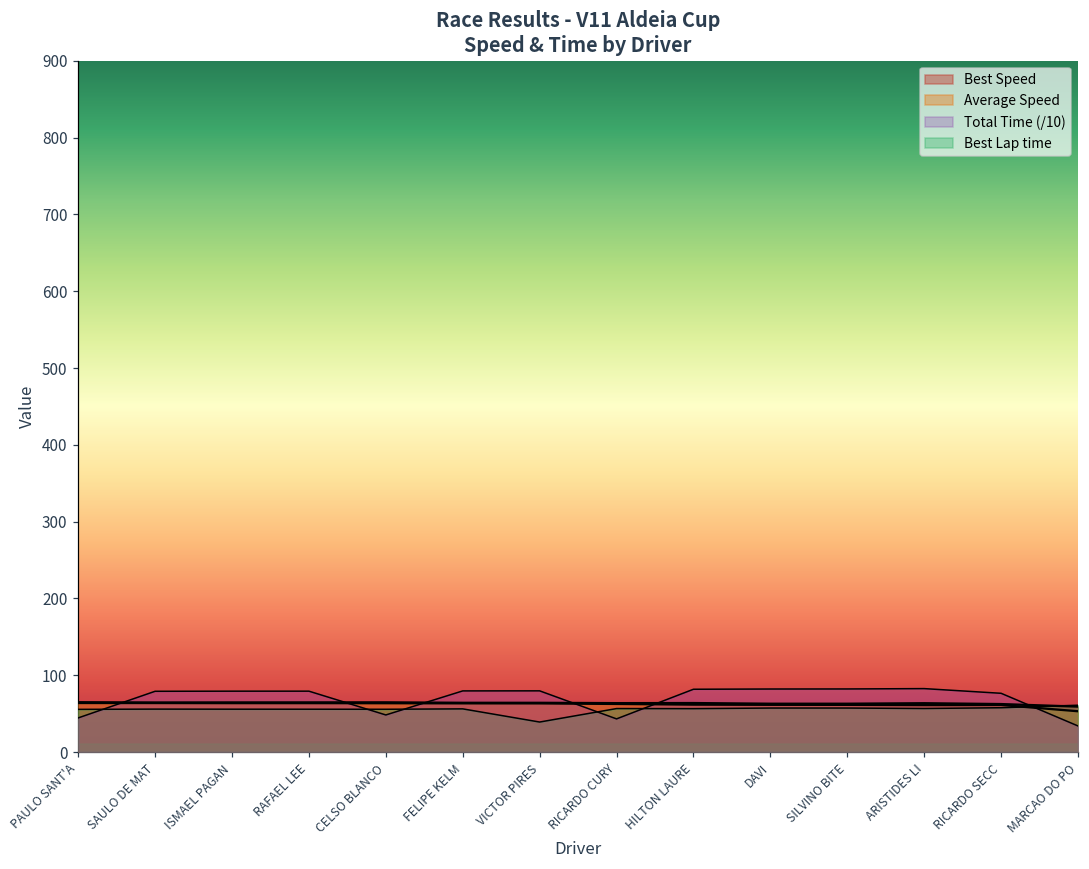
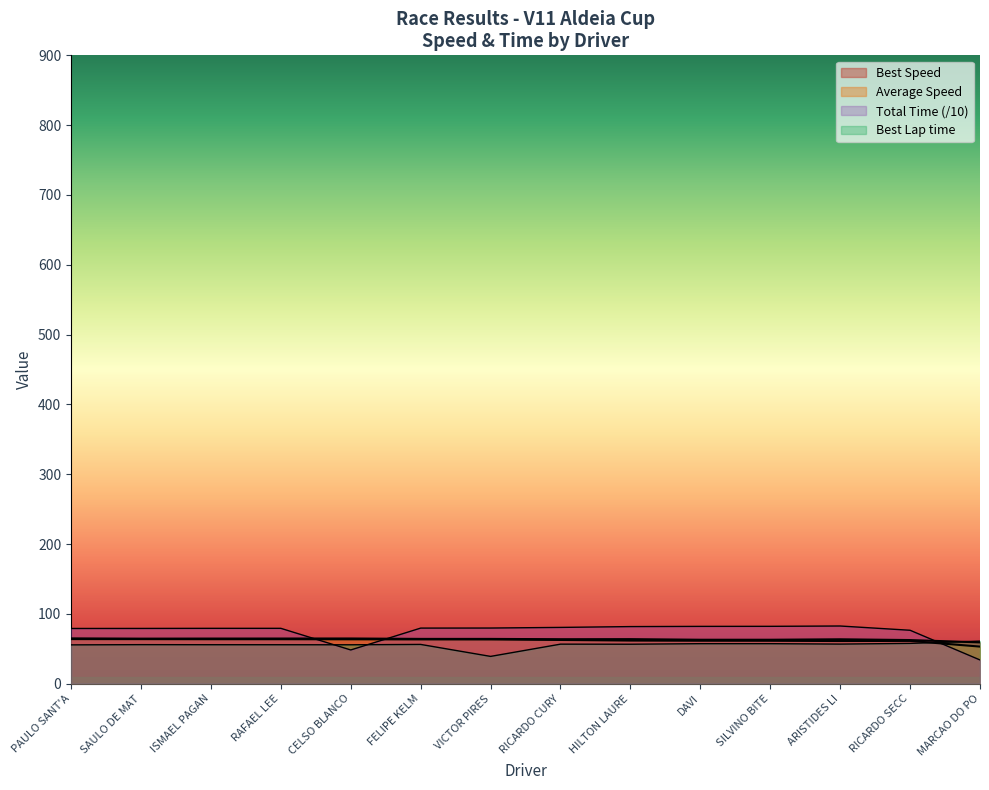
  {
    "Total Time (/10)": {
-     "PAULO SANT'A": 40,
+     "PAULO SANT'A": 80,
      "SAULO DE MAT": 80,
      "ISMAEL PAGAN": 80,
      "RAFAEL LEE": 80,
      "CELSO BLANCO": 50,
      "FELIPE KELM": 80,
      "VICTOR PIRES": 80,
-     "RICARDO CURY": 40,
+     "RICARDO CURY": 80,
      "HILTON LAURE": 80,
      "DAVI": 80,
      "SILVINO BITE": 80,
      "ARISTIDES LI": 80,
      "RICARDO SECC": 80,
      "MARCAO DO PO": 30
    },
    "Best Lap time": {
      "PAULO SANT'A": 60,
      "SAULO DE MAT": 60,
      "ISMAEL PAGAN": 60,
      "RAFAEL LEE": 60,
      "CELSO BLANCO": 60,
      "FELIPE KELM": 60,
      "VICTOR PIRES": 40,
      "RICARDO CURY": 60,
      "HILTON LAURE": 60,
      "DAVI": 60,
      "SILVINO BITE": 60,
      "ARISTIDES LI": 60
    }
  }
